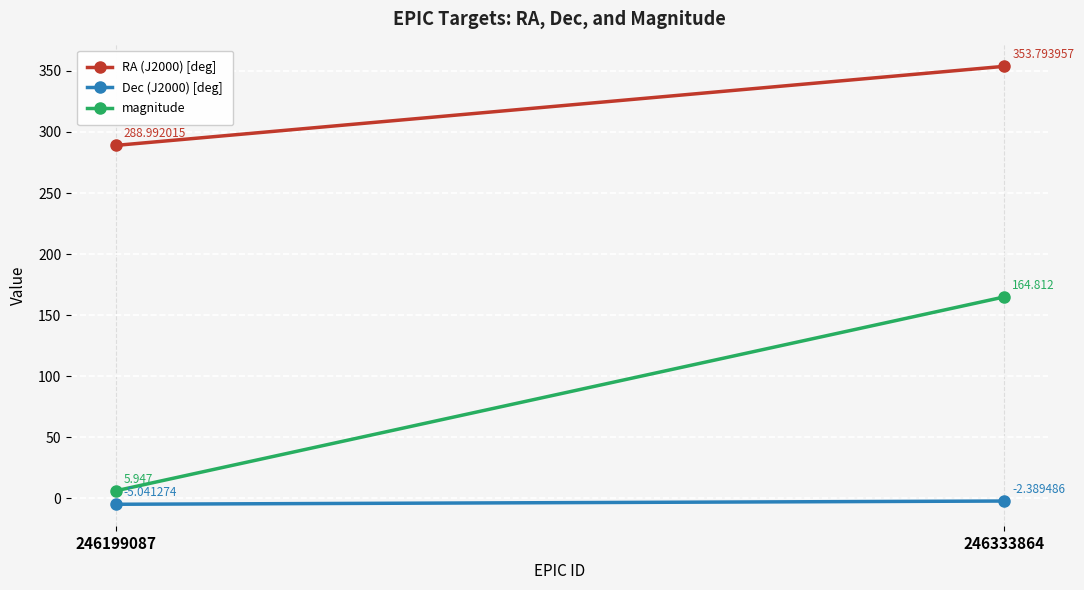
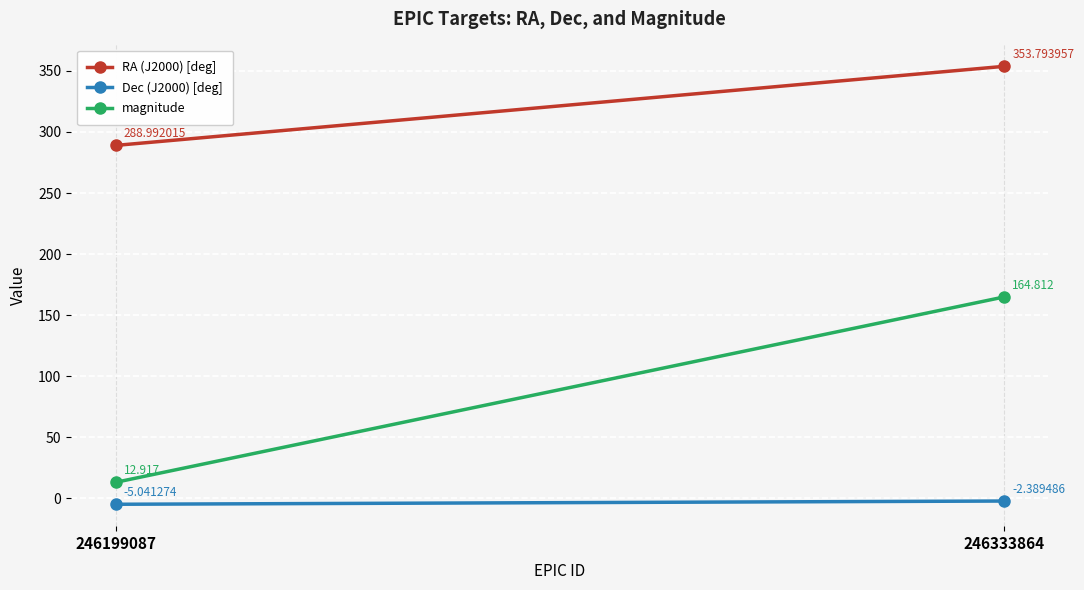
  {
    "RA (J2000) [deg]": {
      "246199087": 288.992015,
      "246333864": 353.793957
    },
    "Dec (J2000) [deg]": {
      "246199087": -5.041274,
      "246333864": -2.389486
    },
    "magnitude": {
-     "246199087": 5.947,
+     "246199087": 12.917,
      "246333864": 164.812
    }
  }
